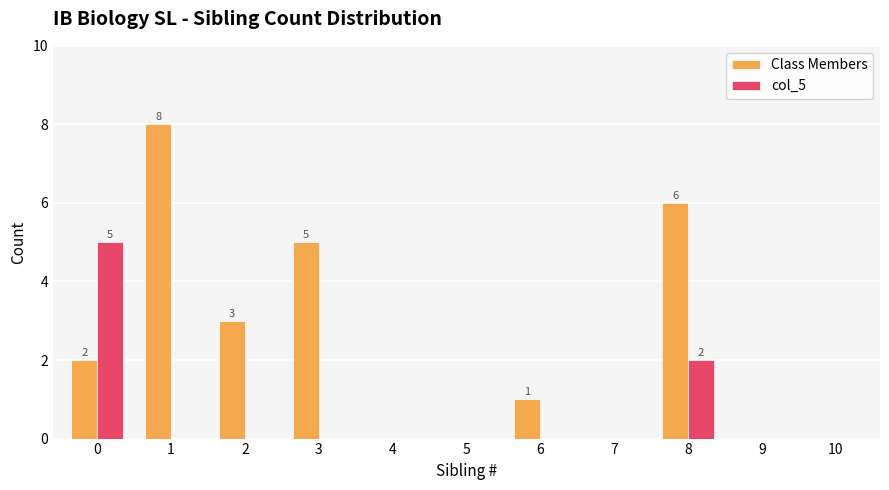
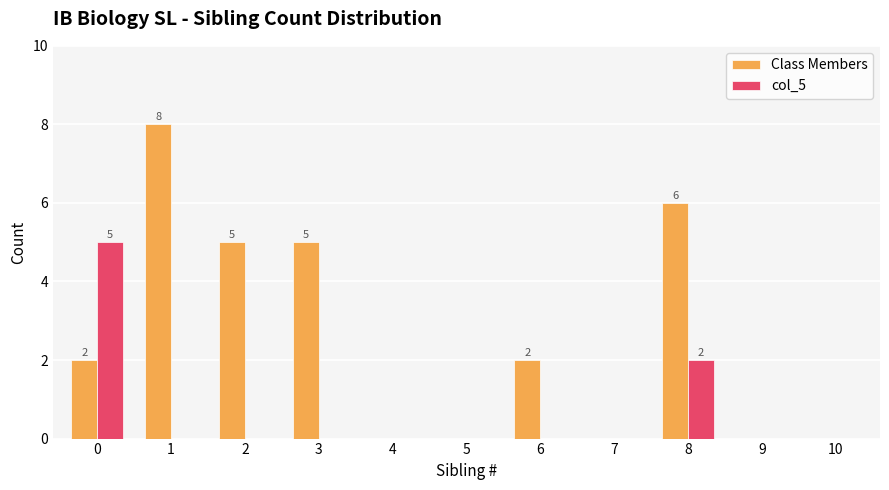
  {
    "Class Members": {
      "0": 2,
      "1": 8,
-     "2": 3,
+     "2": 5,
      "3": 5,
-     "6": 1,
+     "6": 2,
      "8": 6
    },
    "col_5": {
      "0": 5,
      "8": 2
    }
  }
